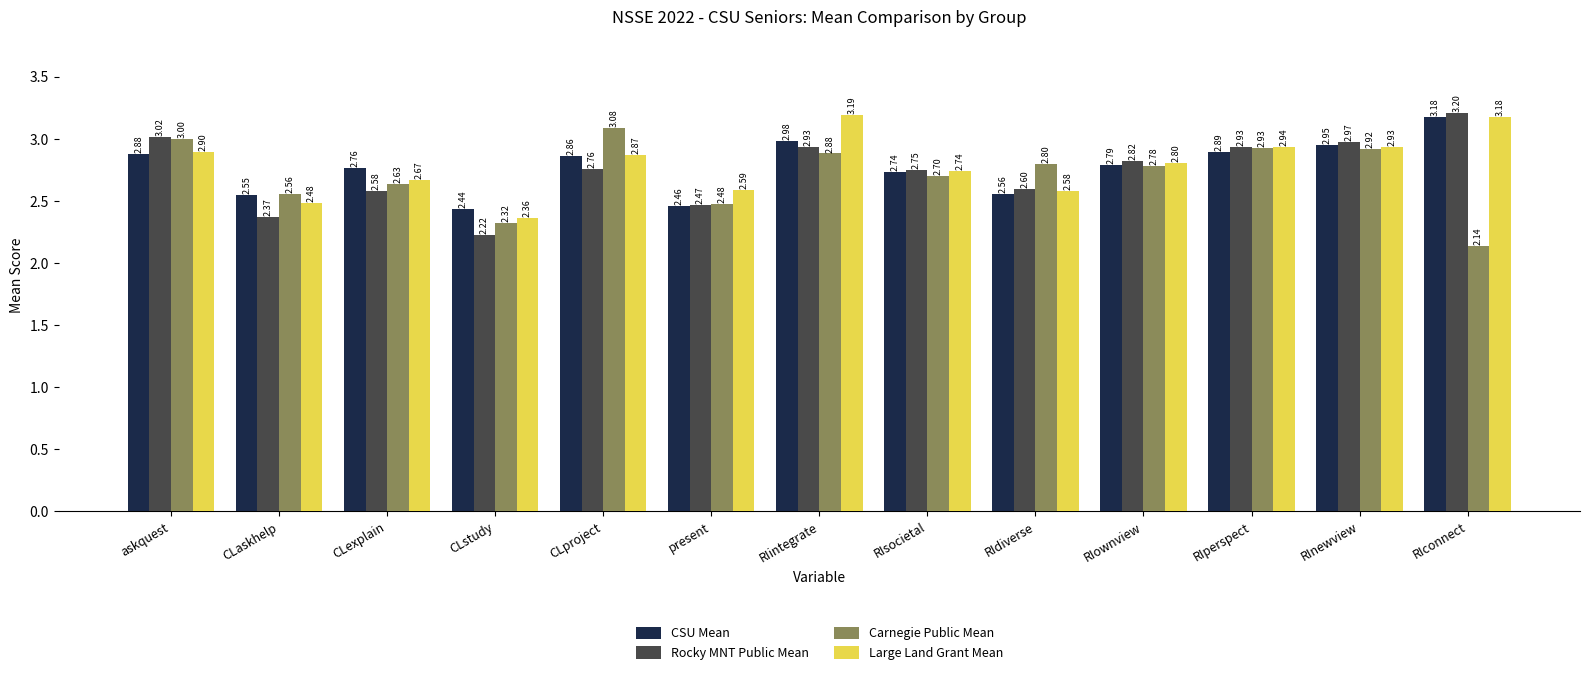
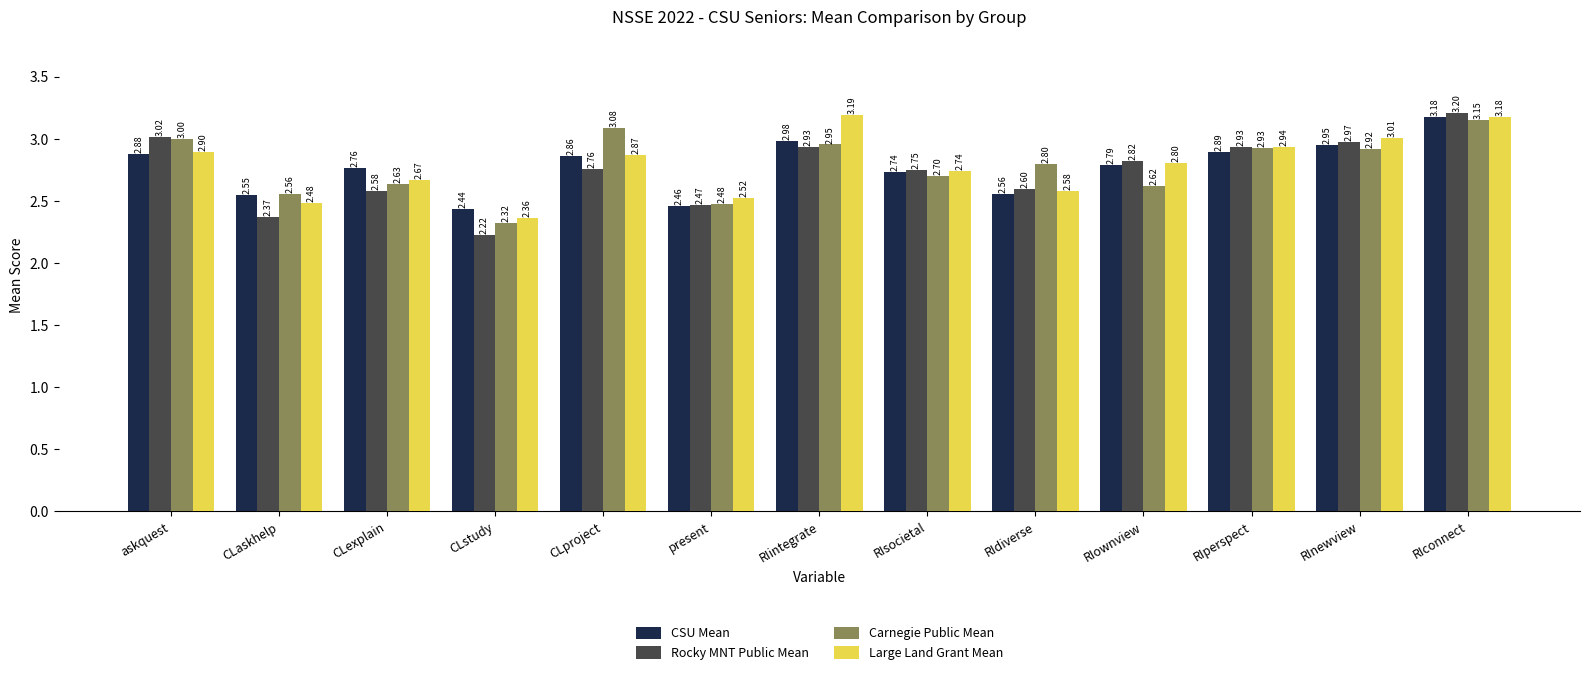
  {
    "Carnegie Public Mean": {
      "askquest": 3.00,
      "CLaskhelp": 2.56,
      "CLexplain": 2.63,
      "CLstudy": 2.32,
      "CLproject": 3.08,
      "present": 2.48,
-     "RIintegrate": 2.88,
+     "RIintegrate": 2.95,
      "RIsocietal": 2.70,
      "RIdiverse": 2.80,
-     "RIownview": 2.78,
+     "RIownview": 2.62,
      "RIperspect": 2.93,
      "RInewview": 2.92,
-     "RIconnect": 2.14
+     "RIconnect": 3.15
    },
    "Large Land Grant Mean": {
      "askquest": 2.90,
      "CLaskhelp": 2.48,
      "CLexplain": 2.67,
      "CLstudy": 2.36,
      "CLproject": 2.87,
-     "present": 2.59,
+     "present": 2.52,
      "RIintegrate": 3.19,
      "RIsocietal": 2.74,
      "RIdiverse": 2.58,
      "RIownview": 2.80,
      "RIperspect": 2.94,
-     "RInewview": 2.93,
+     "RInewview": 3.01,
      "RIconnect": 3.18
    }
  }
